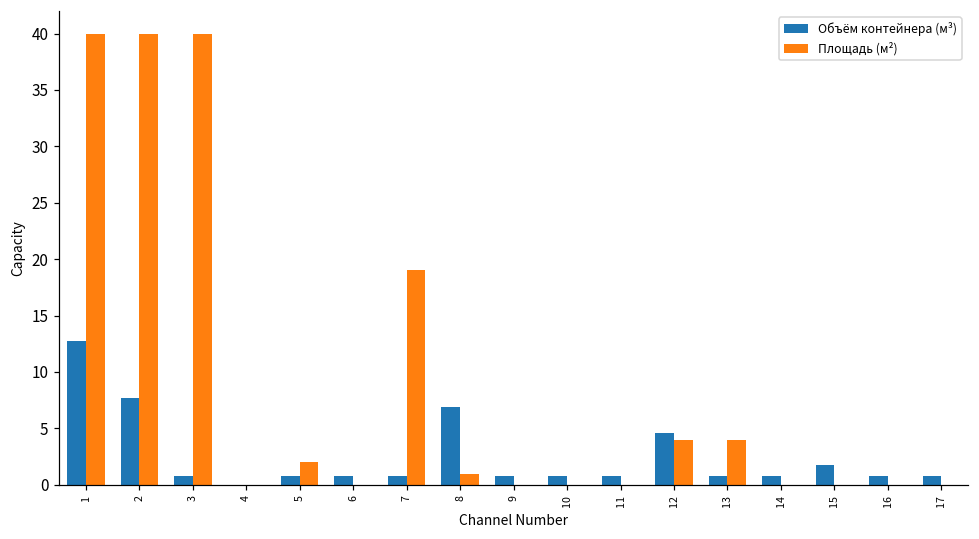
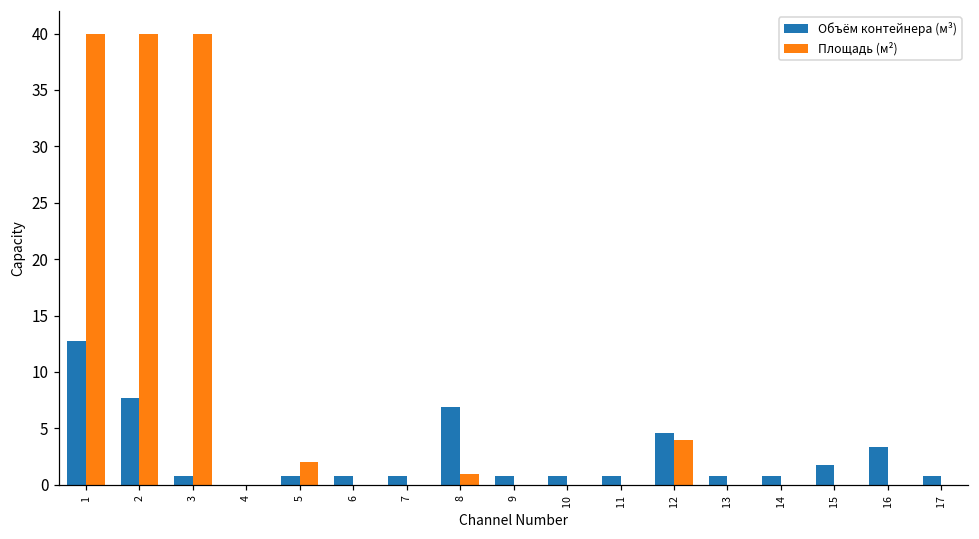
  {
    "Объём контейнера (м³)": {
      "1": 12.8,
      "2": 7.7,
      "3": 0.8,
      "4": 0.0,
      "5": 0.8,
      "6": 0.8,
      "7": 0.8,
      "8": 6.9,
      "9": 0.8,
      "10": 0.8,
      "11": 0.8,
      "12": 4.6,
      "13": 0.8,
      "14": 0.8,
      "15": 1.8,
-     "16": 0.8,
+     "16": 3.4,
      "17": 0.8
    },
    "Площадь (м²)": {
      "1": 40,
      "2": 40,
      "3": 40,
      "4": 0,
      "5": 2,
      "6": 0,
-     "7": 19,
+     "7": 0,
      "8": 1,
      "9": 0,
      "10": 0,
      "11": 0,
      "12": 4,
-     "13": 4,
+     "13": 0,
      "14": 0,
      "15": 0,
      "16": 0,
      "17": 0
    }
  }
